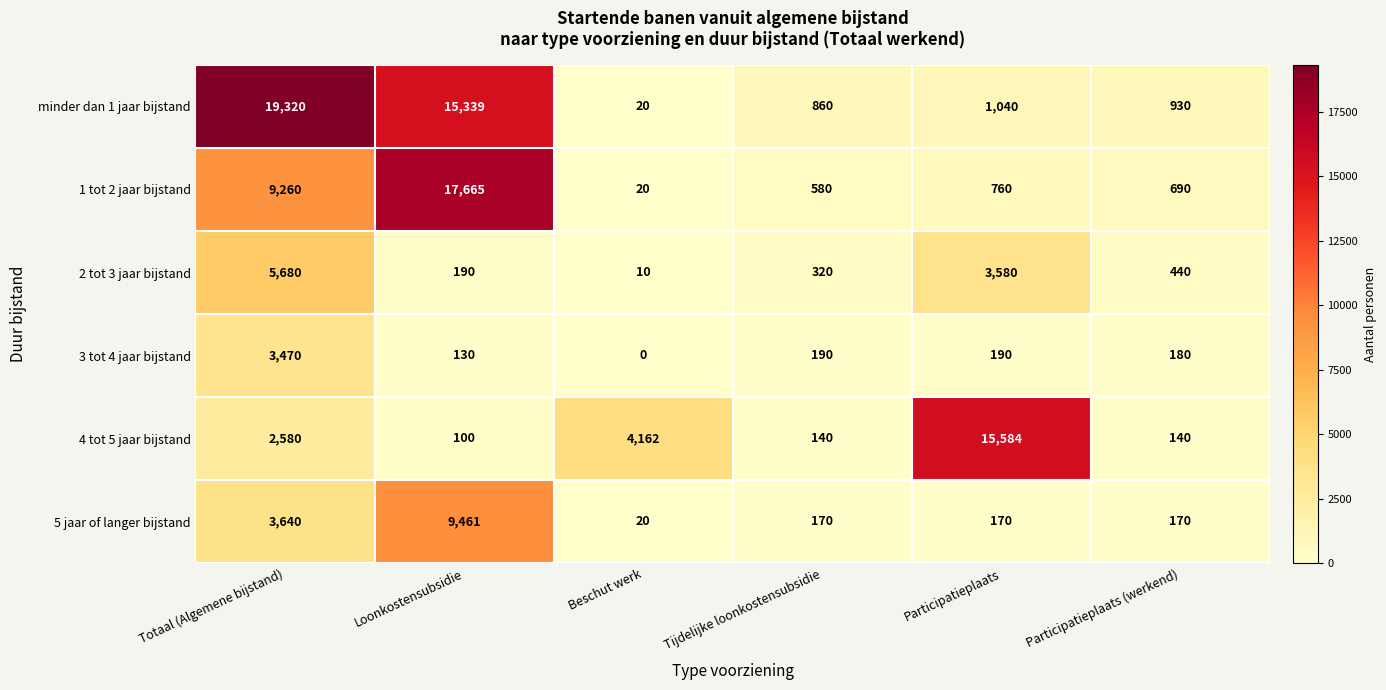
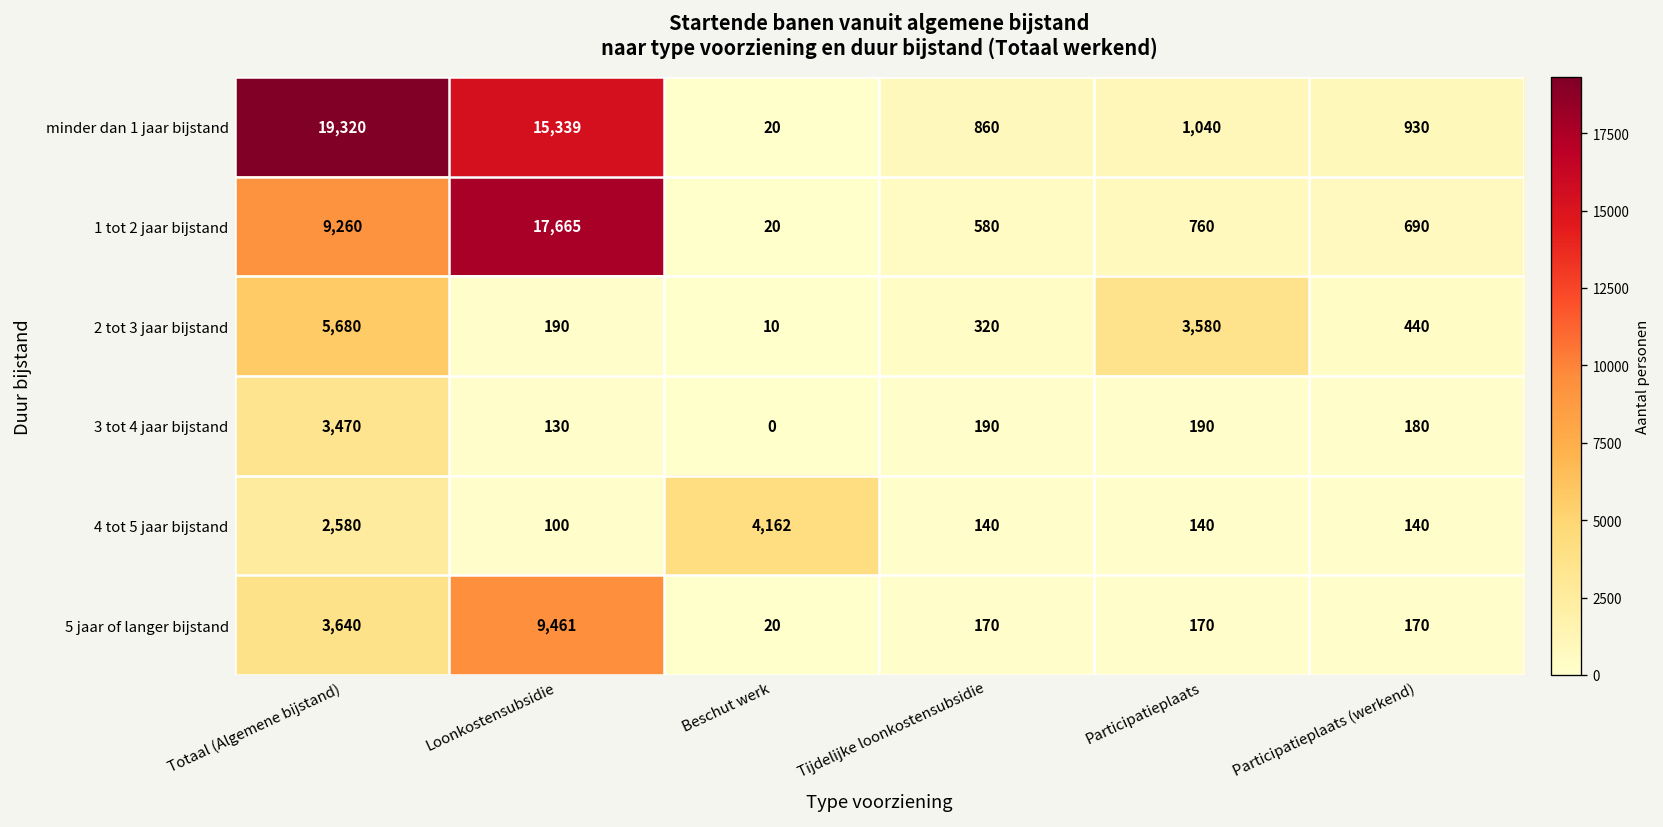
  {
    "minder dan 1 jaar bijstand": {
      "Totaal (Algemene bijstand)": "19,320",
      "Loonkostensubsidie": "15,339",
      "Beschut werk": "20",
      "Tijdelijke loonkostensubsidie": "860",
      "Participatieplaats": "1,040",
      "Participatieplaats (werkend)": "930"
    },
    "1 tot 2 jaar bijstand": {
      "Totaal (Algemene bijstand)": "9,260",
      "Loonkostensubsidie": "17,665",
      "Beschut werk": "20",
      "Tijdelijke loonkostensubsidie": "580",
      "Participatieplaats": "760",
      "Participatieplaats (werkend)": "690"
    },
    "2 tot 3 jaar bijstand": {
      "Totaal (Algemene bijstand)": "5,680",
      "Loonkostensubsidie": "190",
      "Beschut werk": "10",
      "Tijdelijke loonkostensubsidie": "320",
      "Participatieplaats": "3,580",
      "Participatieplaats (werkend)": "440"
    },
    "3 tot 4 jaar bijstand": {
      "Totaal (Algemene bijstand)": "3,470",
      "Loonkostensubsidie": "130",
      "Beschut werk": "0",
      "Tijdelijke loonkostensubsidie": "190",
      "Participatieplaats": "190",
      "Participatieplaats (werkend)": "180"
    },
    "4 tot 5 jaar bijstand": {
      "Totaal (Algemene bijstand)": "2,580",
      "Loonkostensubsidie": "100",
      "Beschut werk": "4,162",
      "Tijdelijke loonkostensubsidie": "140",
-     "Participatieplaats": "15,584",
+     "Participatieplaats": "140",
      "Participatieplaats (werkend)": "140"
    },
    "5 jaar of langer bijstand": {
      "Totaal (Algemene bijstand)": "3,640",
      "Loonkostensubsidie": "9,461",
      "Beschut werk": "20",
      "Tijdelijke loonkostensubsidie": "170",
      "Participatieplaats": "170",
      "Participatieplaats (werkend)": "170"
    }
  }
